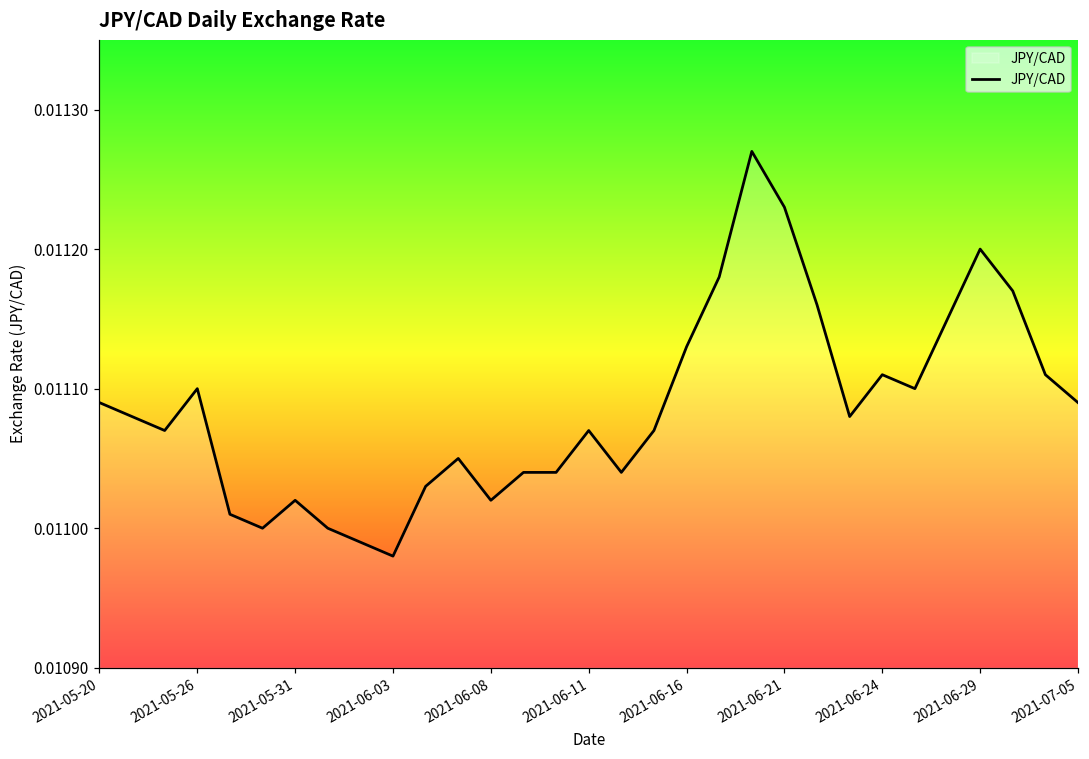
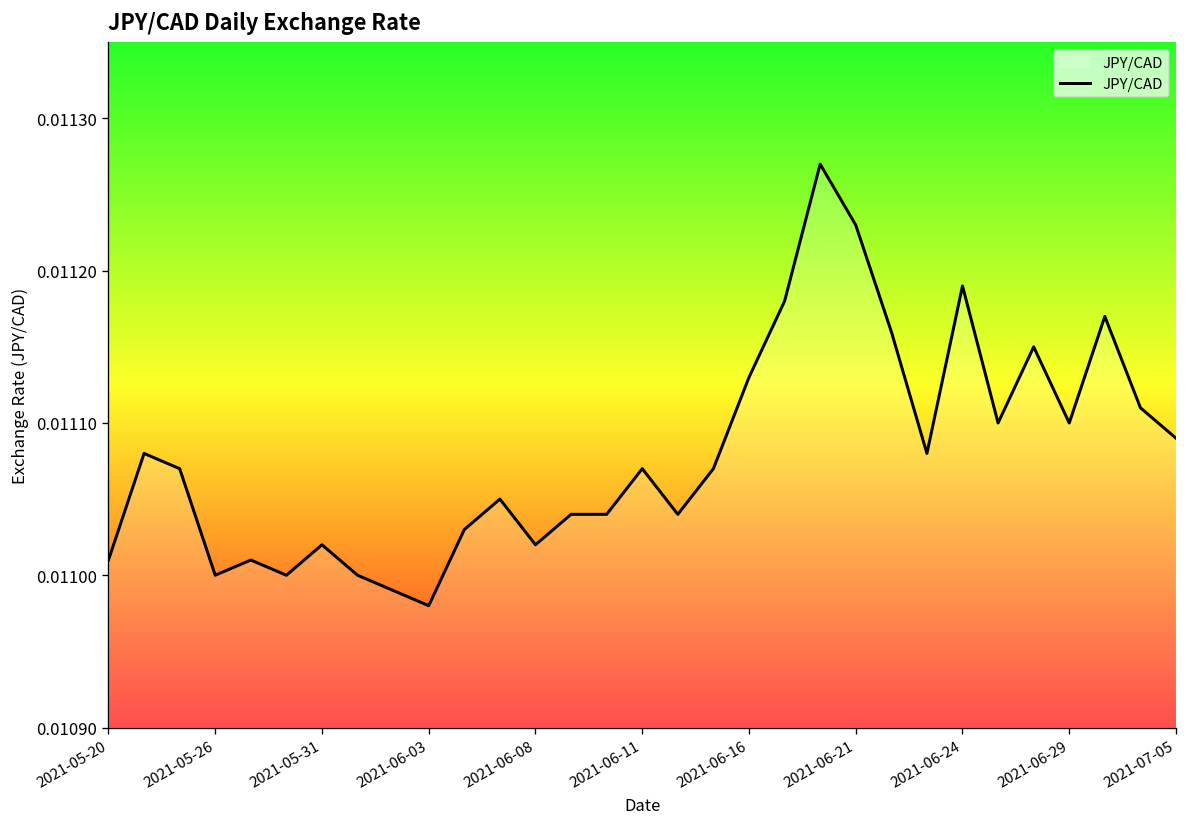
  {
-   "2021-05-20": 0.01109,
-   "2021-05-26": 0.0111,
+   "2021-05-20": 0.01101,
+   "2021-05-26": 0.0110,
    "2021-05-31": 0.01102,
    "2021-06-03": 0.01098,
    "2021-06-08": 0.01102,
    "2021-06-11": 0.01107,
    "2021-06-16": 0.01113,
    "2021-06-21": 0.01123,
-   "2021-06-24": 0.01111,
-   "2021-06-29": 0.0112,
+   "2021-06-24": 0.01119,
+   "2021-06-29": 0.0111,
    "2021-07-05": 0.01109
  }
